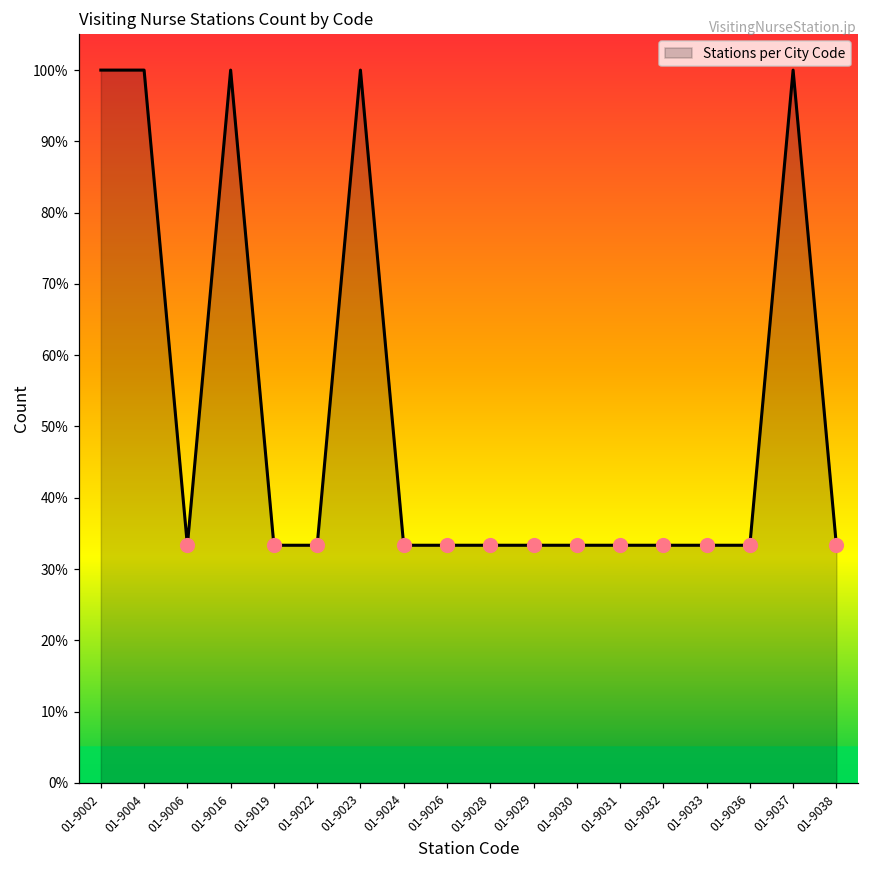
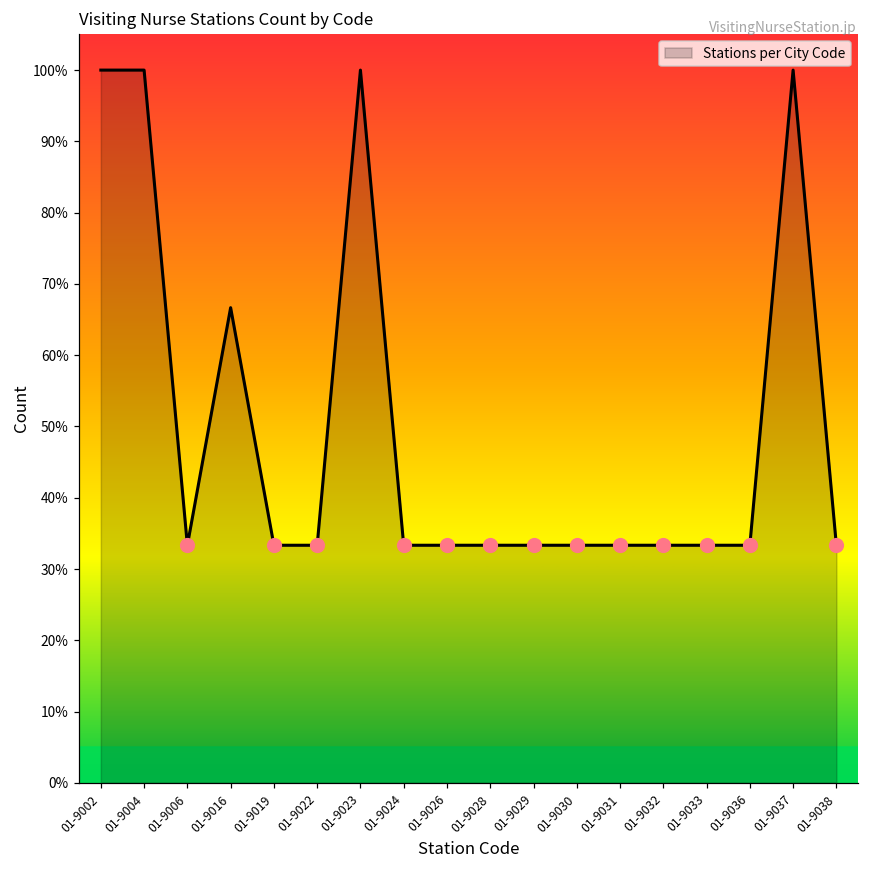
  {
    "Stations per City Code": {
      "01-9002": "100%",
      "01-9004": "100%",
-     "01-9016": "100%",
+     "01-9016": "67%",
      "01-9023": "100%",
      "01-9037": "100%"
    }
  }
